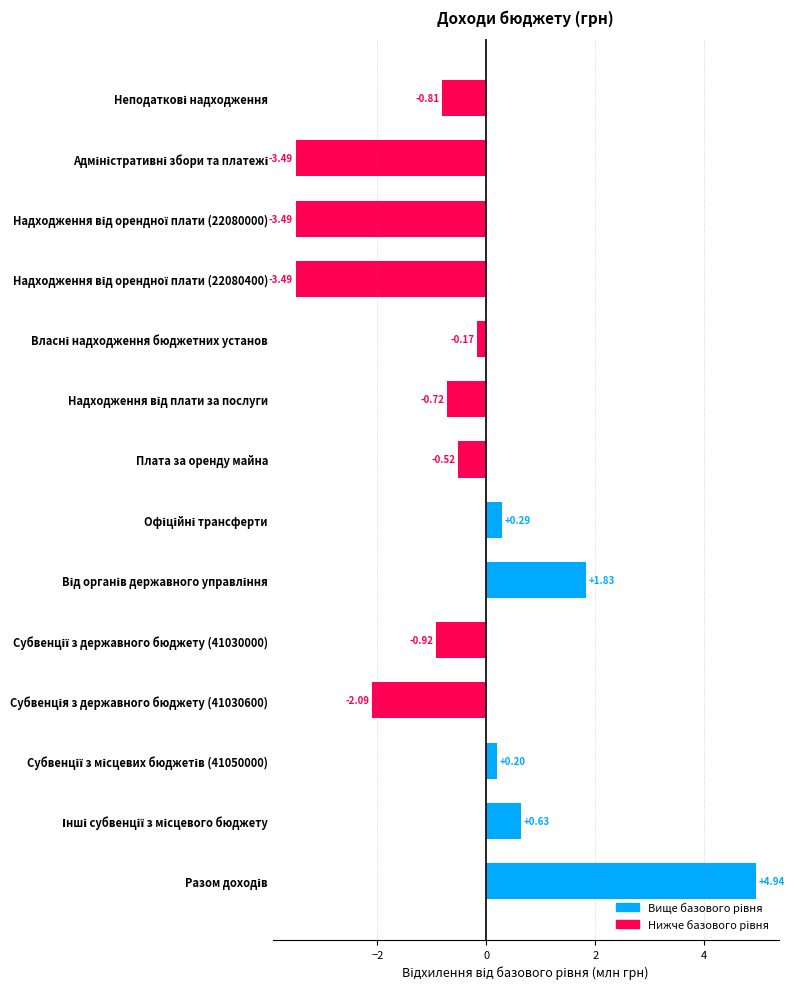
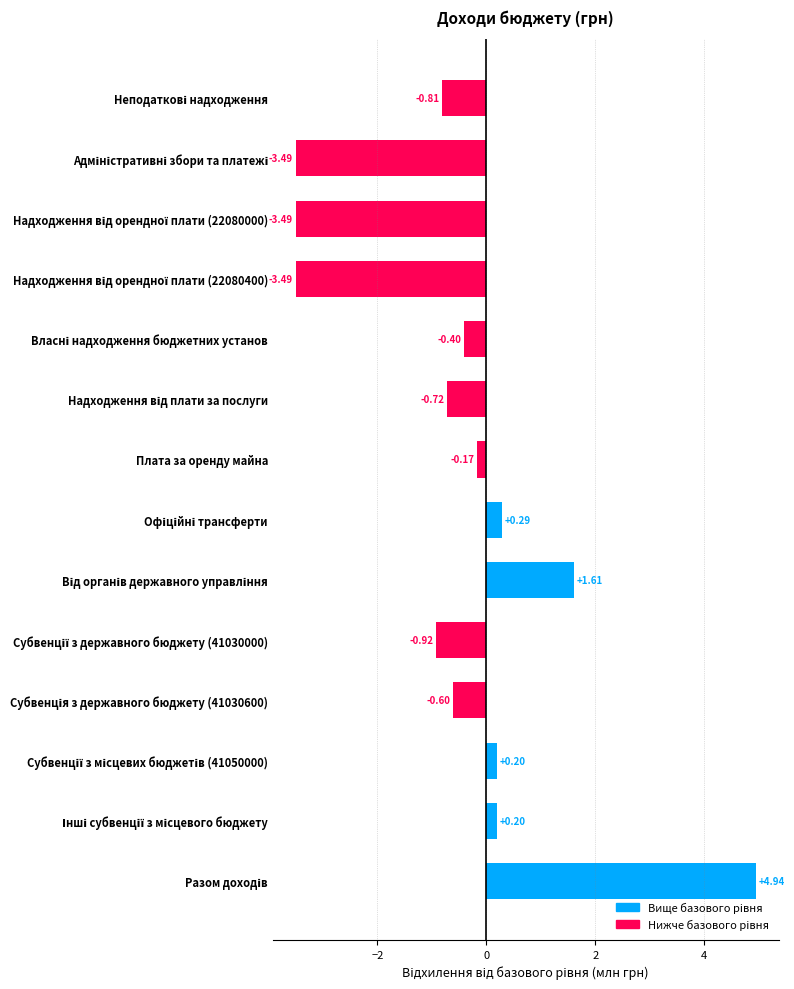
  {
    "Неподаткові надходження": "-0.81",
    "Адміністративні збори та платежі": "-3.49",
    "Надходження від орендної плати (22080000)": "-3.49",
    "Надходження від орендної плати (22080400)": "-3.49",
-   "Власні надходження бюджетних установ": "-0.17",
+   "Власні надходження бюджетних установ": "-0.40",
    "Надходження від плати за послуги": "-0.72",
-   "Плата за оренду майна": "-0.52",
+   "Плата за оренду майна": "-0.17",
    "Офіційні трансферти": "+0.29",
-   "Від органів державного управління": "+1.83",
+   "Від органів державного управління": "+1.61",
    "Субвенції з державного бюджету (41030000)": "-0.92",
-   "Субвенція з державного бюджету (41030600)": "-2.09",
+   "Субвенція з державного бюджету (41030600)": "-0.60",
    "Субвенції з місцевих бюджетів (41050000)": "+0.20",
-   "Інші субвенції з місцевого бюджету": "+0.63",
+   "Інші субвенції з місцевого бюджету": "+0.20",
    "Разом доходів": "+4.94"
  }
